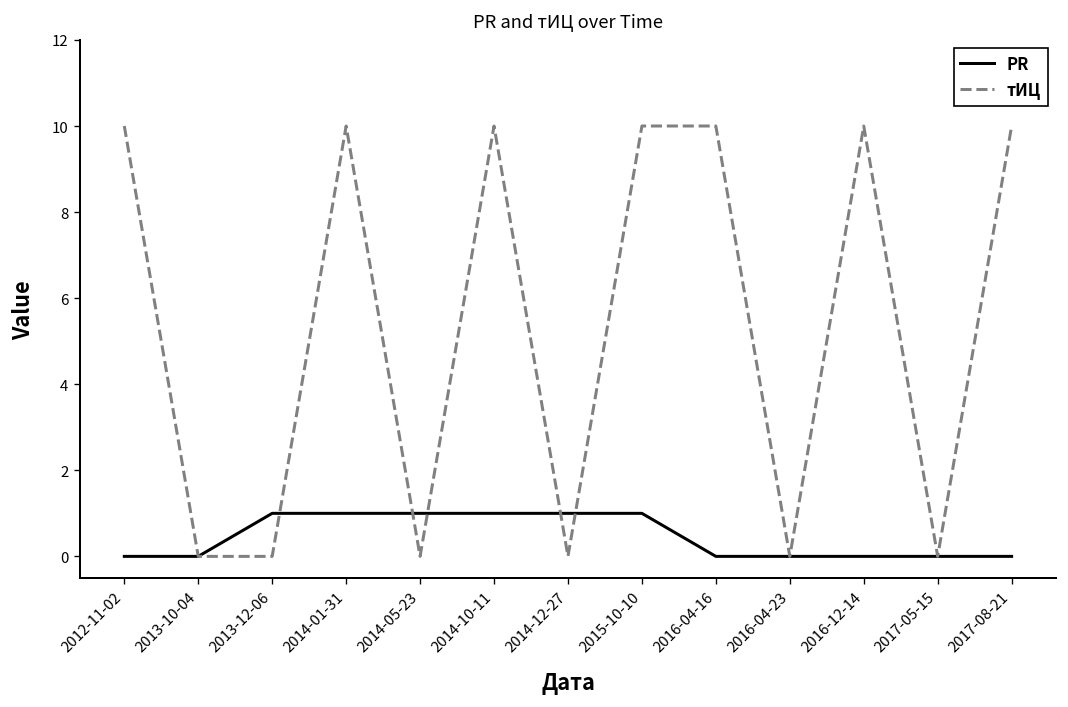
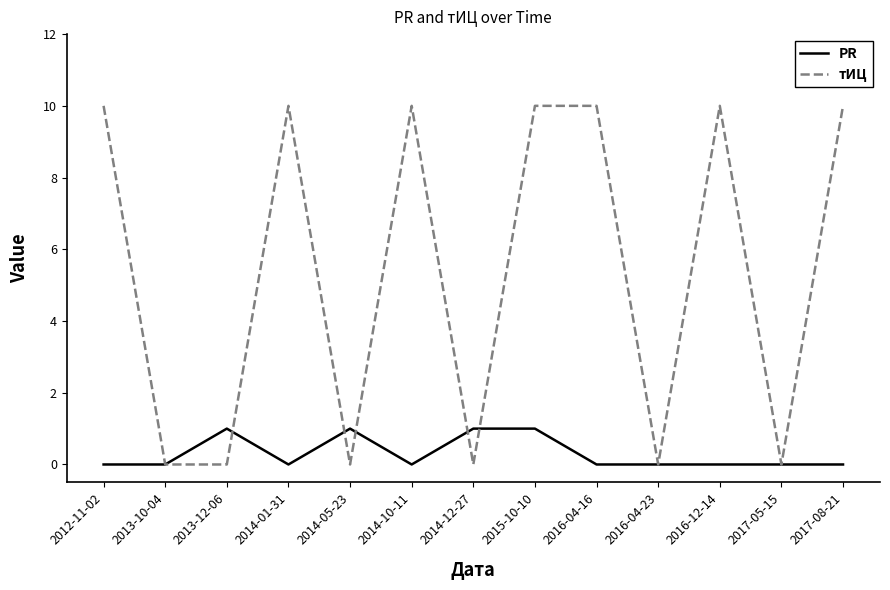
  {
    "PR": {
      "2012-11-02": 0,
      "2013-12-06": 1,
-     "2014-01-31": 1,
+     "2014-01-31": 0,
      "2014-05-23": 1,
-     "2014-10-11": 1,
+     "2014-10-11": 0,
      "2014-12-27": 1,
      "2015-10-10": 1,
      "2016-04-16": 0,
      "2016-12-14": 0,
      "2017-08-21": 0
    },
    "тИЦ": {
      "2012-11-02": 10,
      "2013-12-06": 0,
      "2014-01-31": 10,
      "2014-05-23": 0,
      "2014-10-11": 10,
      "2014-12-27": 0,
      "2015-10-10": 10,
      "2016-04-16": 10,
      "2016-12-14": 10,
      "2017-08-21": 10
    }
  }
